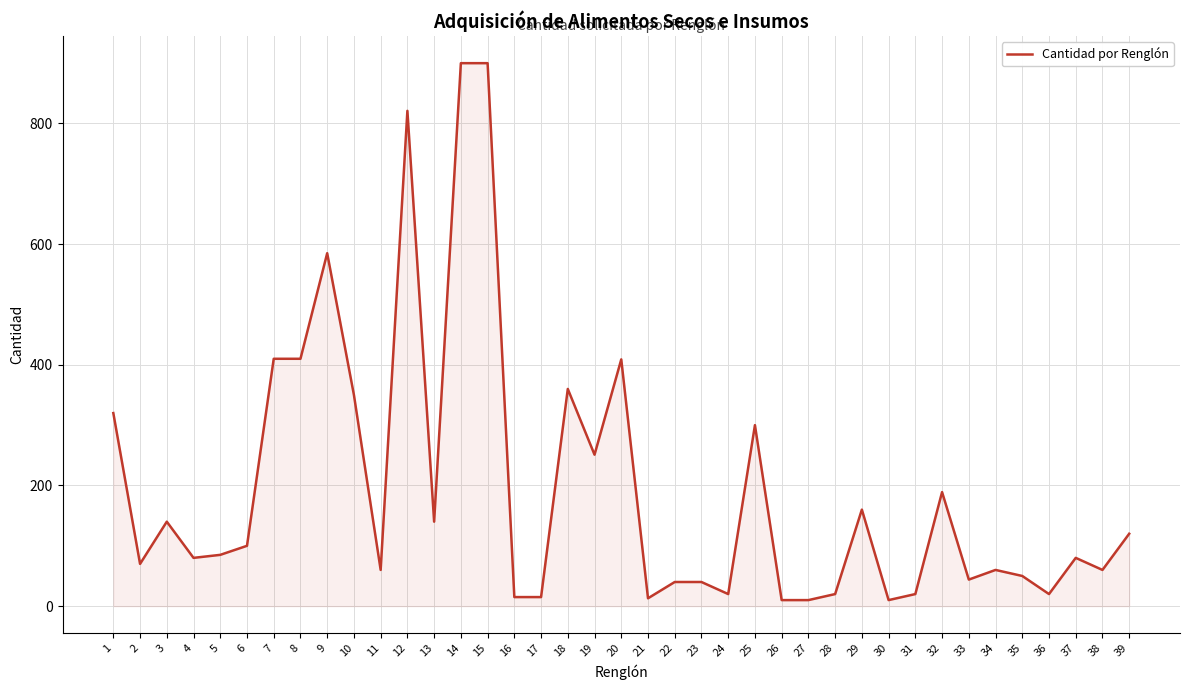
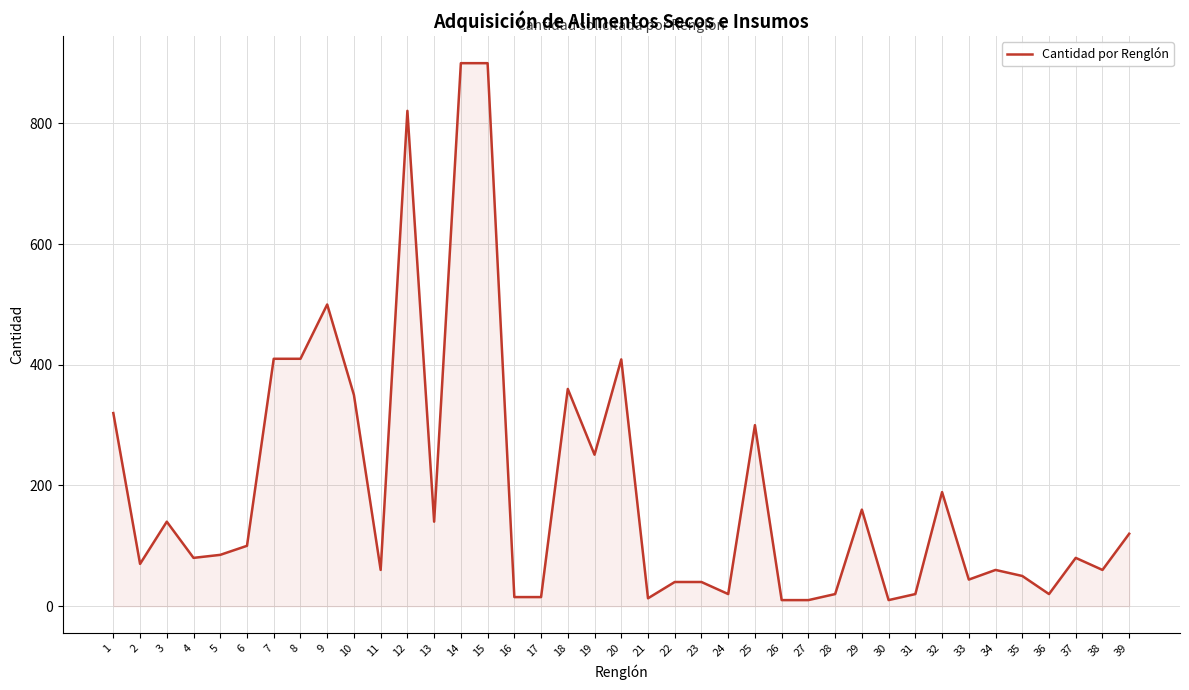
  {
    "1": 320,
    "2": 70,
    "3": 140,
    "4": 80,
    "5": 90,
    "6": 100,
    "7": 410,
    "8": 410,
-   "9": 590,
+   "9": 500,
    "10": 350,
    "11": 60,
    "12": 820,
    "13": 140,
    "14": 900,
    "15": 900,
    "16": 20,
    "17": 20,
    "18": 360,
    "19": 250,
    "20": 410,
    "21": 10,
    "22": 40,
    "23": 40,
    "24": 20,
    "25": 300,
    "26": 10,
    "27": 10,
    "28": 20,
    "29": 160,
    "30": 10,
    "31": 20,
    "32": 190,
    "33": 40,
    "34": 60,
    "35": 50,
    "36": 20,
    "37": 80,
    "38": 60,
    "39": 120
  }
